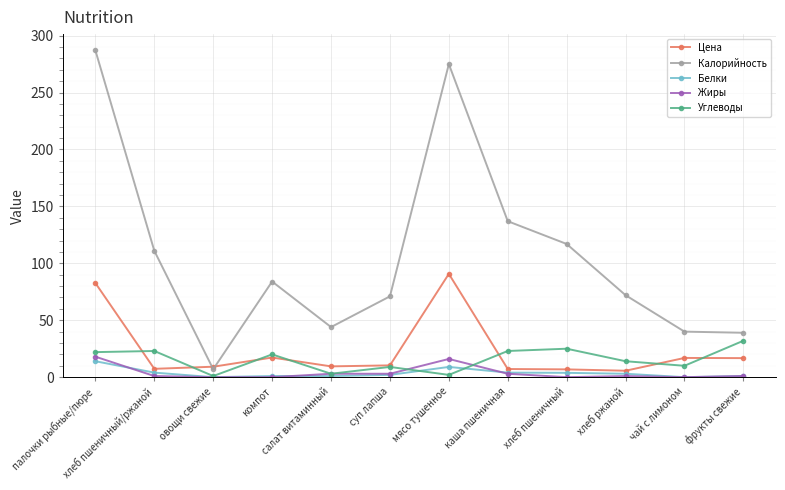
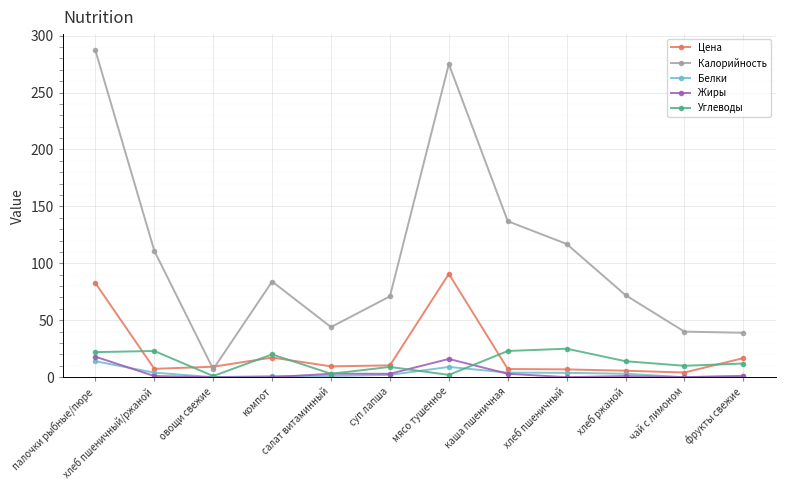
  {
    "Цена": {
      "палочки рыбные/пюре": 83,
      "хлеб пшеничный/ржаной": 7,
      "компот": 17,
      "салат витаминный": 9,
      "мясо тушенное": 91,
      "каша пшеничная": 7,
      "хлеб пшеничный": 7,
      "хлеб ржаной": 6,
-     "чай с лимоном": 17,
+     "чай с лимоном": 4,
      "фрукты свежие": 17
    },
    "Калорийность": {
      "палочки рыбные/пюре": 287,
      "хлеб пшеничный/ржаной": 111,
      "компот": 84,
      "салат витаминный": 44,
      "суп лапша": 71,
      "мясо тушенное": 275,
      "каша пшеничная": 137,
      "хлеб пшеничный": 117,
      "хлеб ржаной": 72,
      "чай с лимоном": 40,
      "фрукты свежие": 39
    },
    "Белки": {
      "палочки рыбные/пюре": 14,
      "хлеб пшеничный/ржаной": 4,
      "мясо тушенное": 9,
      "хлеб пшеничный": 4
    },
    "Жиры": {
      "палочки рыбные/пюре": 18,
      "хлеб пшеничный/ржаной": 1,
      "мясо тушенное": 16,
      "хлеб пшеничный": 0
    },
    "Углеводы": {
      "палочки рыбные/пюре": 22,
      "хлеб пшеничный/ржаной": 23,
      "компот": 20,
      "мясо тушенное": 2,
      "каша пшеничная": 23,
      "хлеб пшеничный": 25,
      "хлеб ржаной": 14,
      "чай с лимоном": 10,
-     "фрукты свежие": 32
+     "фрукты свежие": 12
    }
  }
